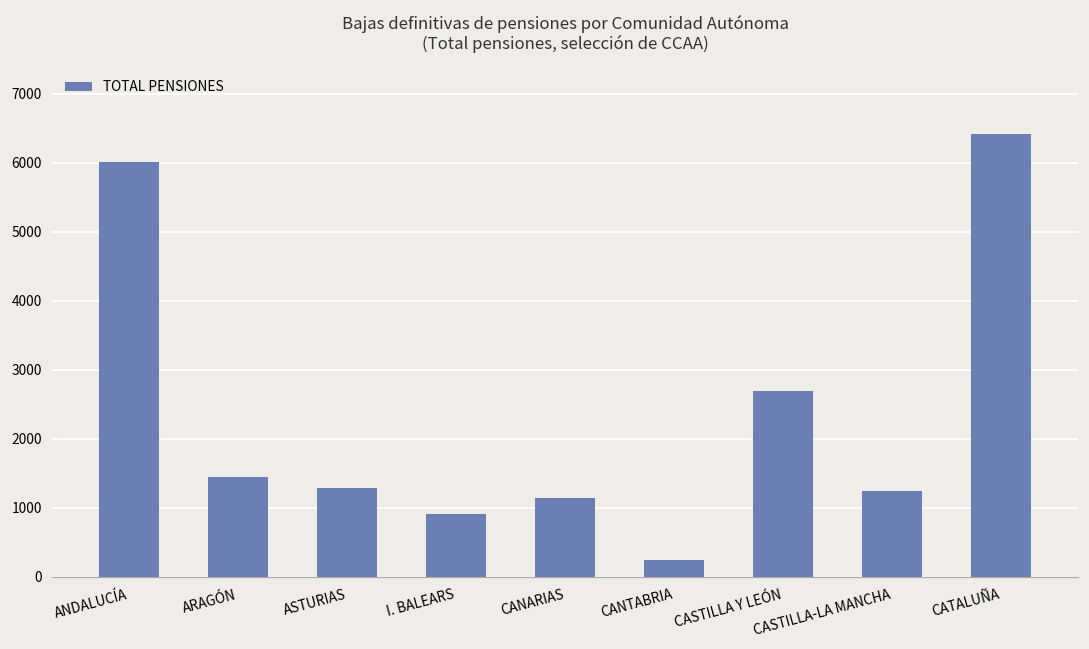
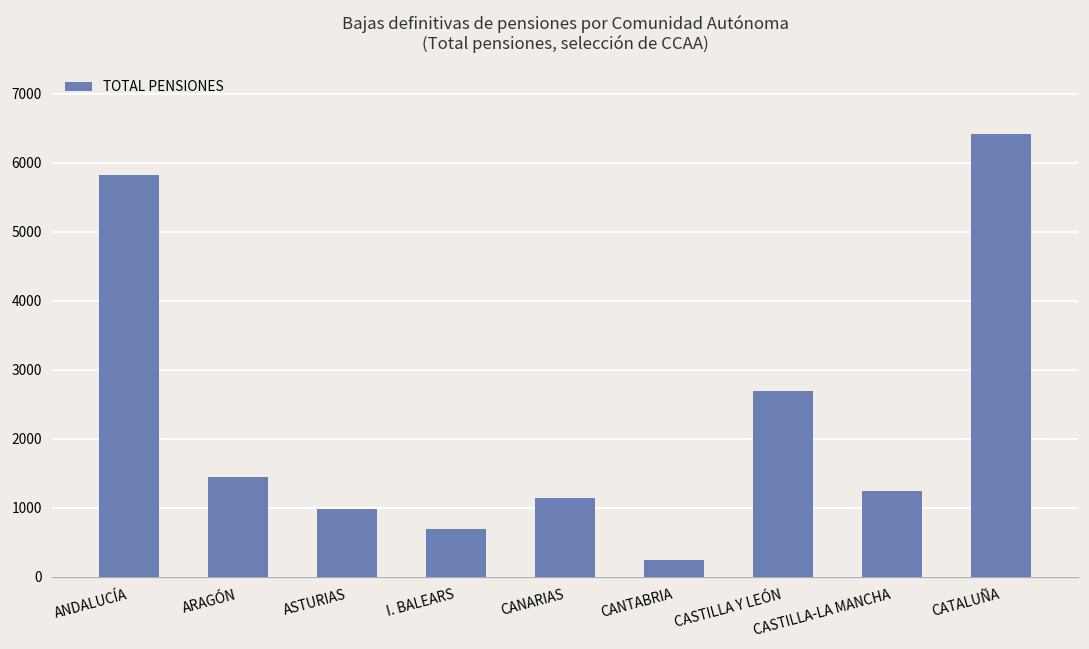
  {
-   "ANDALUCÍA": 6000,
+   "ANDALUCÍA": 5800,
    "ARAGÓN": 1500,
-   "ASTURIAS": 1300,
-   "I. BALEARS": 900,
+   "ASTURIAS": 1000,
+   "I. BALEARS": 700,
    "CANARIAS": 1100,
    "CANTABRIA": 200,
    "CASTILLA Y LEÓN": 2700,
    "CASTILLA-LA MANCHA": 1200,
    "CATALUÑA": 6400
  }
